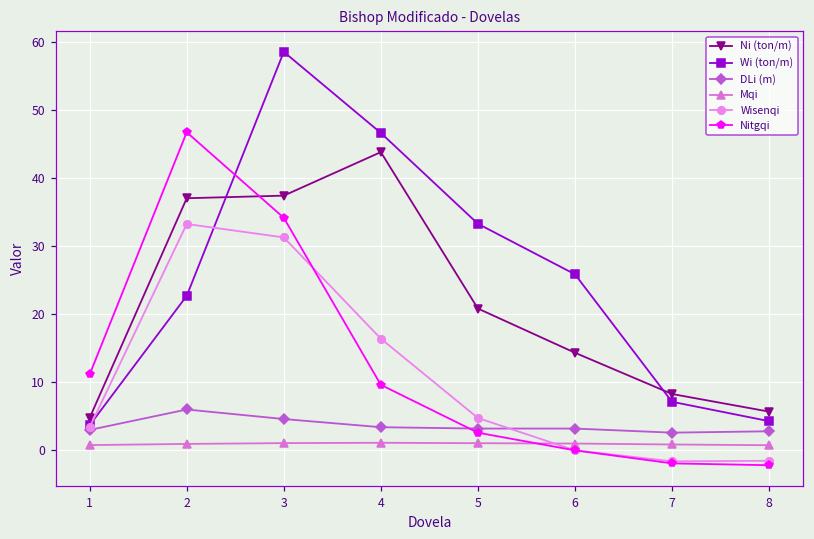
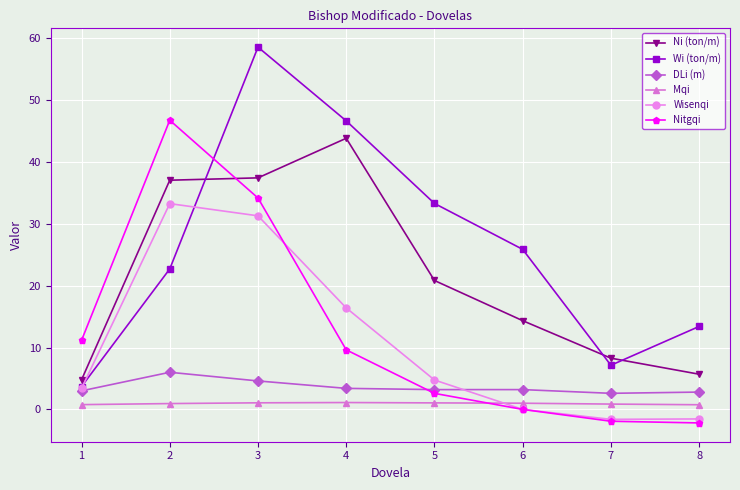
  {
    "Ni (ton/m)": {
      "1": 5,
      "2": 37,
      "3": 37,
      "4": 44,
      "5": 21,
      "6": 14,
      "7": 8,
      "8": 6
    },
    "Wi (ton/m)": {
      "2": 23,
      "3": 59,
      "4": 47,
      "5": 33,
      "6": 26,
      "7": 7,
-     "8": 4
+     "8": 13
    },
    "Nitgqi": {
      "1": 11,
      "2": 47,
      "3": 34,
      "4": 10,
      "5": 3,
      "8": -2
    }
  }
